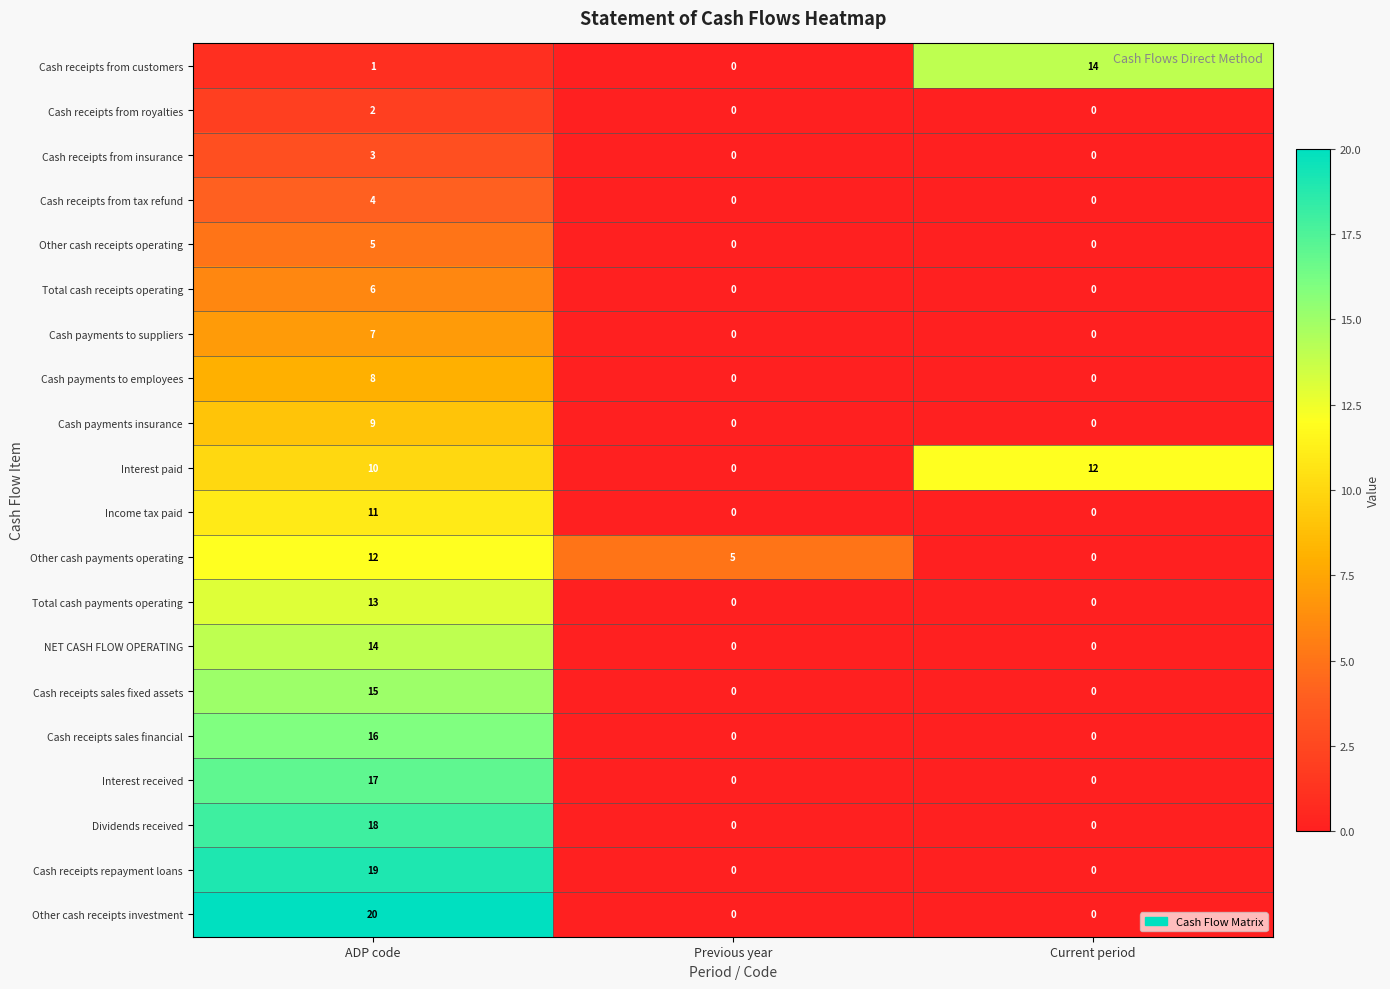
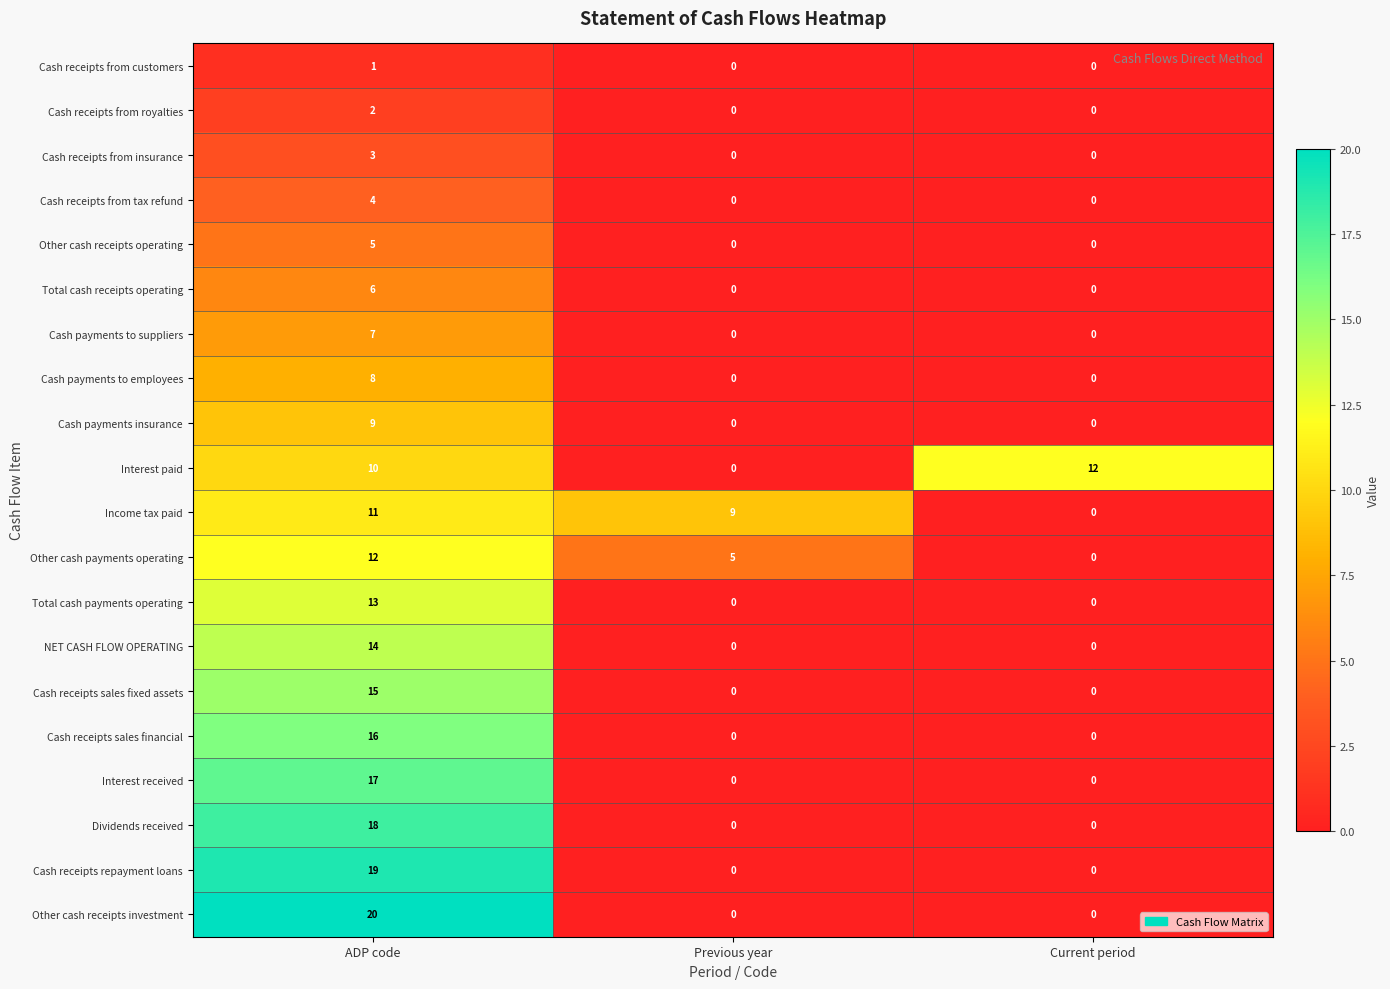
  {
    "Cash receipts from customers": {
      "ADP code": 1,
      "Previous year": 0,
-     "Current period": 14
+     "Current period": 0
    },
    "Cash receipts from royalties": {
      "ADP code": 2,
      "Previous year": 0,
      "Current period": 0
    },
    "Cash receipts from insurance": {
      "ADP code": 3,
      "Previous year": 0,
      "Current period": 0
    },
    "Cash receipts from tax refund": {
      "ADP code": 4,
      "Previous year": 0,
      "Current period": 0
    },
    "Other cash receipts operating": {
      "ADP code": 5,
      "Previous year": 0,
      "Current period": 0
    },
    "Total cash receipts operating": {
      "ADP code": 6,
      "Previous year": 0,
      "Current period": 0
    },
    "Cash payments to suppliers": {
      "ADP code": 7,
      "Previous year": 0,
      "Current period": 0
    },
    "Cash payments to employees": {
      "ADP code": 8,
      "Previous year": 0,
      "Current period": 0
    },
    "Cash payments insurance": {
      "ADP code": 9,
      "Previous year": 0,
      "Current period": 0
    },
    "Interest paid": {
      "ADP code": 10,
      "Previous year": 0,
      "Current period": 12
    },
    "Income tax paid": {
      "ADP code": 11,
-     "Previous year": 0,
+     "Previous year": 9,
      "Current period": 0
    },
    "Other cash payments operating": {
      "ADP code": 12,
      "Previous year": 5,
      "Current period": 0
    },
    "Total cash payments operating": {
      "ADP code": 13,
      "Previous year": 0,
      "Current period": 0
    },
    "NET CASH FLOW OPERATING": {
      "ADP code": 14,
      "Previous year": 0,
      "Current period": 0
    },
    "Cash receipts sales fixed assets": {
      "ADP code": 15,
      "Previous year": 0,
      "Current period": 0
    },
    "Cash receipts sales financial": {
      "ADP code": 16,
      "Previous year": 0,
      "Current period": 0
    },
    "Interest received": {
      "ADP code": 17,
      "Previous year": 0,
      "Current period": 0
    },
    "Dividends received": {
      "ADP code": 18,
      "Previous year": 0,
      "Current period": 0
    },
    "Cash receipts repayment loans": {
      "ADP code": 19,
      "Previous year": 0,
      "Current period": 0
    },
    "Other cash receipts investment": {
      "ADP code": 20,
      "Previous year": 0,
      "Current period": 0
    }
  }
